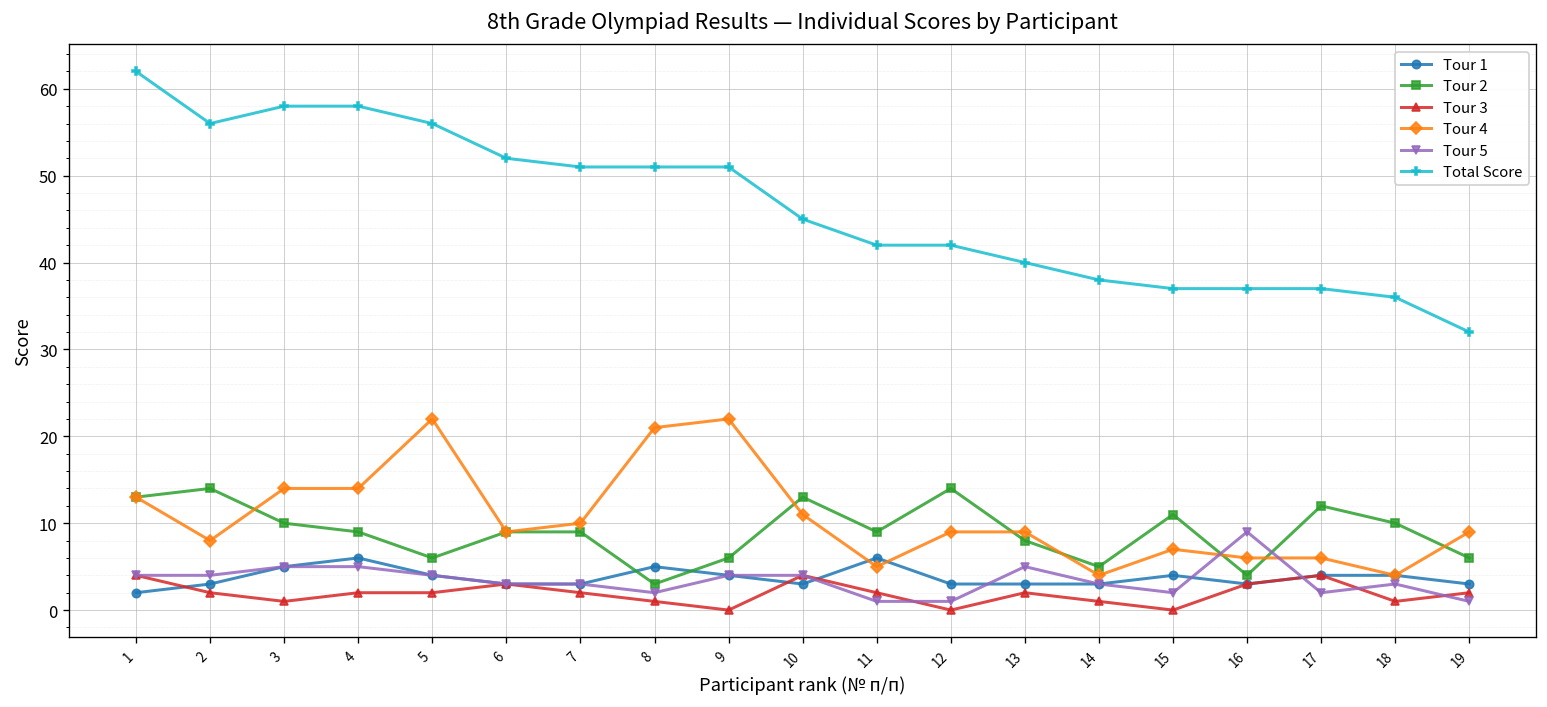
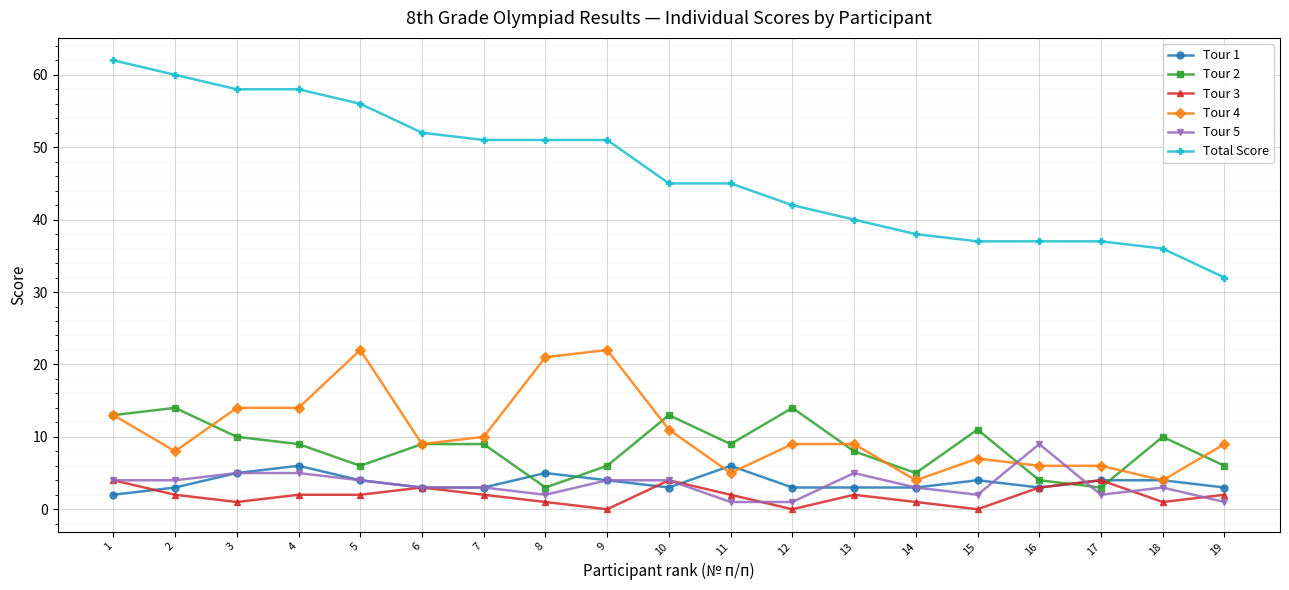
  {
    "Tour 1": {
      "1": 2,
      "2": 3,
      "4": 6,
      "8": 5,
      "10": 3,
      "11": 6,
      "12": 3,
      "13": 3,
      "15": 4,
      "19": 3
    },
    "Tour 2": {
      "2": 14,
      "3": 10,
      "4": 9,
      "5": 6,
      "7": 9,
      "8": 3,
      "9": 6,
      "10": 13,
      "11": 9,
      "12": 14,
      "13": 8,
      "14": 5,
      "15": 11,
      "16": 4,
-     "17": 12,
+     "17": 3,
      "18": 10,
      "19": 6
    },
    "Tour 3": {
      "2": 2,
      "3": 1,
      "4": 2,
      "5": 2,
      "7": 2,
      "8": 1,
      "9": 0,
      "11": 2,
      "12": 0,
      "13": 2,
      "14": 1,
      "15": 0,
      "18": 1,
      "19": 2
    },
    "Tour 4": {
      "2": 8,
      "3": 14,
      "4": 14,
      "5": 22,
      "7": 10,
      "8": 21,
      "9": 22,
      "10": 11,
      "11": 5,
      "12": 9,
      "13": 9,
      "14": 4,
      "15": 7,
      "16": 6,
      "17": 6,
      "19": 9
    },
    "Tour 5": {
      "2": 4,
      "4": 5,
      "8": 2,
      "11": 1,
      "12": 1,
      "13": 5,
      "15": 2,
      "16": 9,
      "17": 2,
      "18": 3,
      "19": 1
    },
    "Total Score": {
      "1": 62,
-     "2": 56,
+     "2": 60,
      "3": 58,
      "4": 58,
      "5": 56,
      "6": 52,
      "7": 51,
      "8": 51,
      "9": 51,
      "10": 45,
-     "11": 42,
+     "11": 45,
      "12": 42,
      "13": 40,
      "14": 38,
      "15": 37,
      "16": 37,
      "17": 37,
      "18": 36,
      "19": 32
    }
  }
